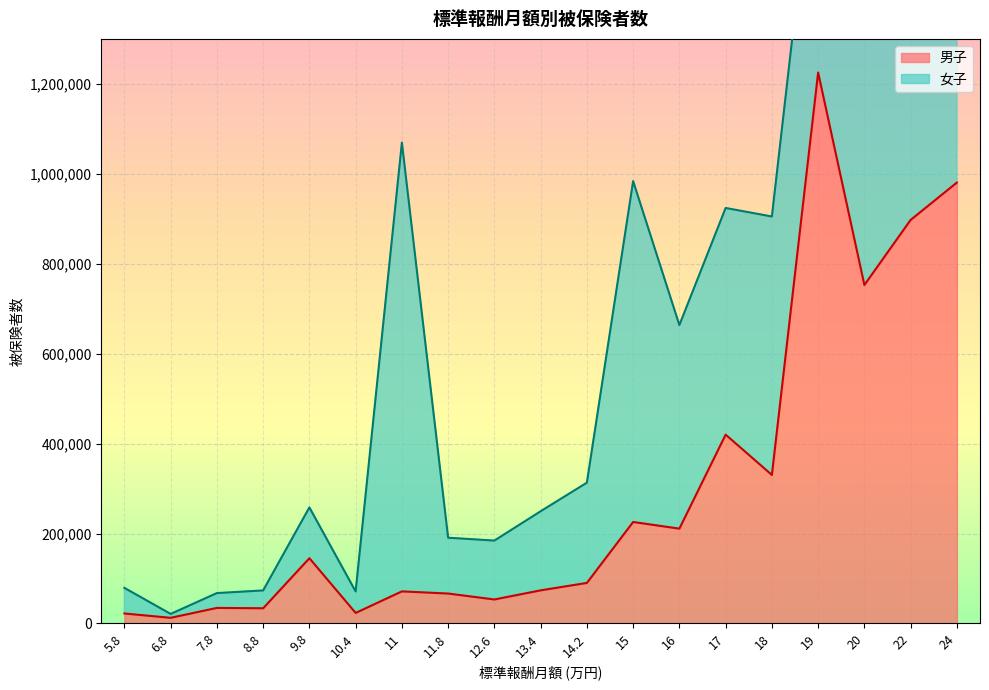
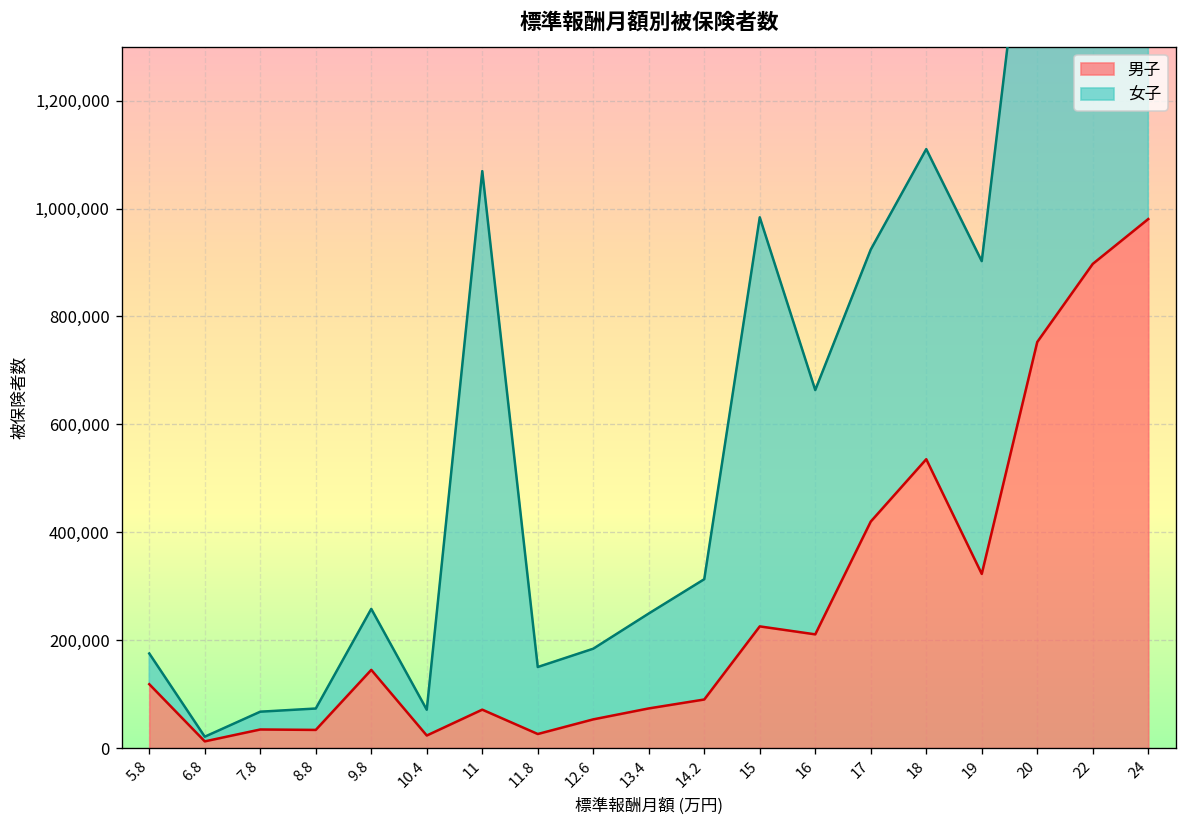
  {
    "男子": {
-     "5.8": "20,000",
+     "5.8": "120,000",
      "6.8": "10,000",
      "7.8": "30,000",
      "8.8": "30,000",
      "9.8": "150,000",
      "10.4": "20,000",
      "11": "70,000",
-     "11.8": "70,000",
+     "11.8": "30,000",
      "12.6": "50,000",
      "13.4": "70,000",
      "14.2": "90,000",
      "15": "230,000",
      "16": "210,000",
      "17": "420,000",
-     "18": "330,000",
-     "19": "1,230,000",
+     "18": "540,000",
+     "19": "320,000",
      "20": "750,000",
      "22": "900,000",
      "24": "980,000"
    },
    "女子": {
      "5.8": "60,000",
      "6.8": "10,000",
      "7.8": "30,000",
      "8.8": "40,000",
      "9.8": "110,000",
      "10.4": "50,000",
      "11": "1,000,000",
      "11.8": "120,000",
      "12.6": "130,000",
      "13.4": "180,000",
      "14.2": "220,000",
      "15": "760,000",
      "16": "450,000",
      "17": "500,000",
      "18": "570,000"
    }
  }
